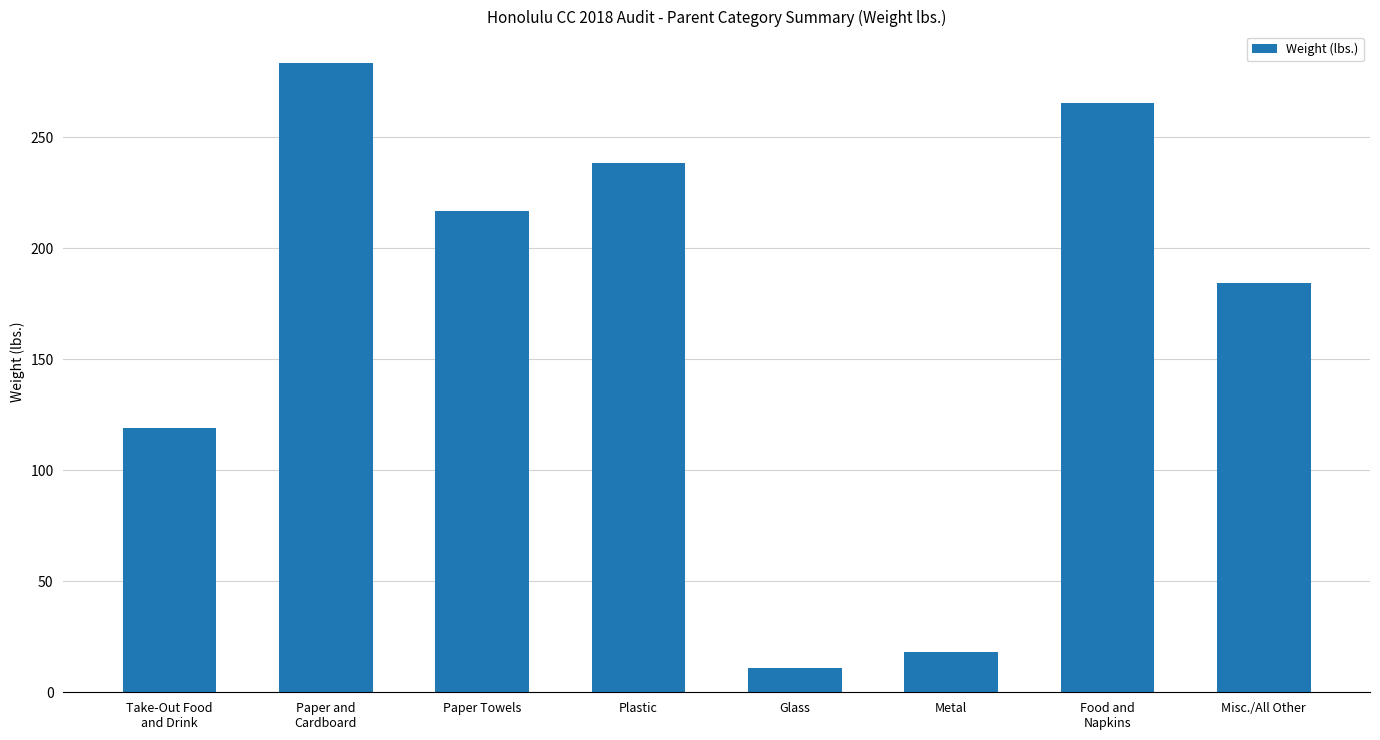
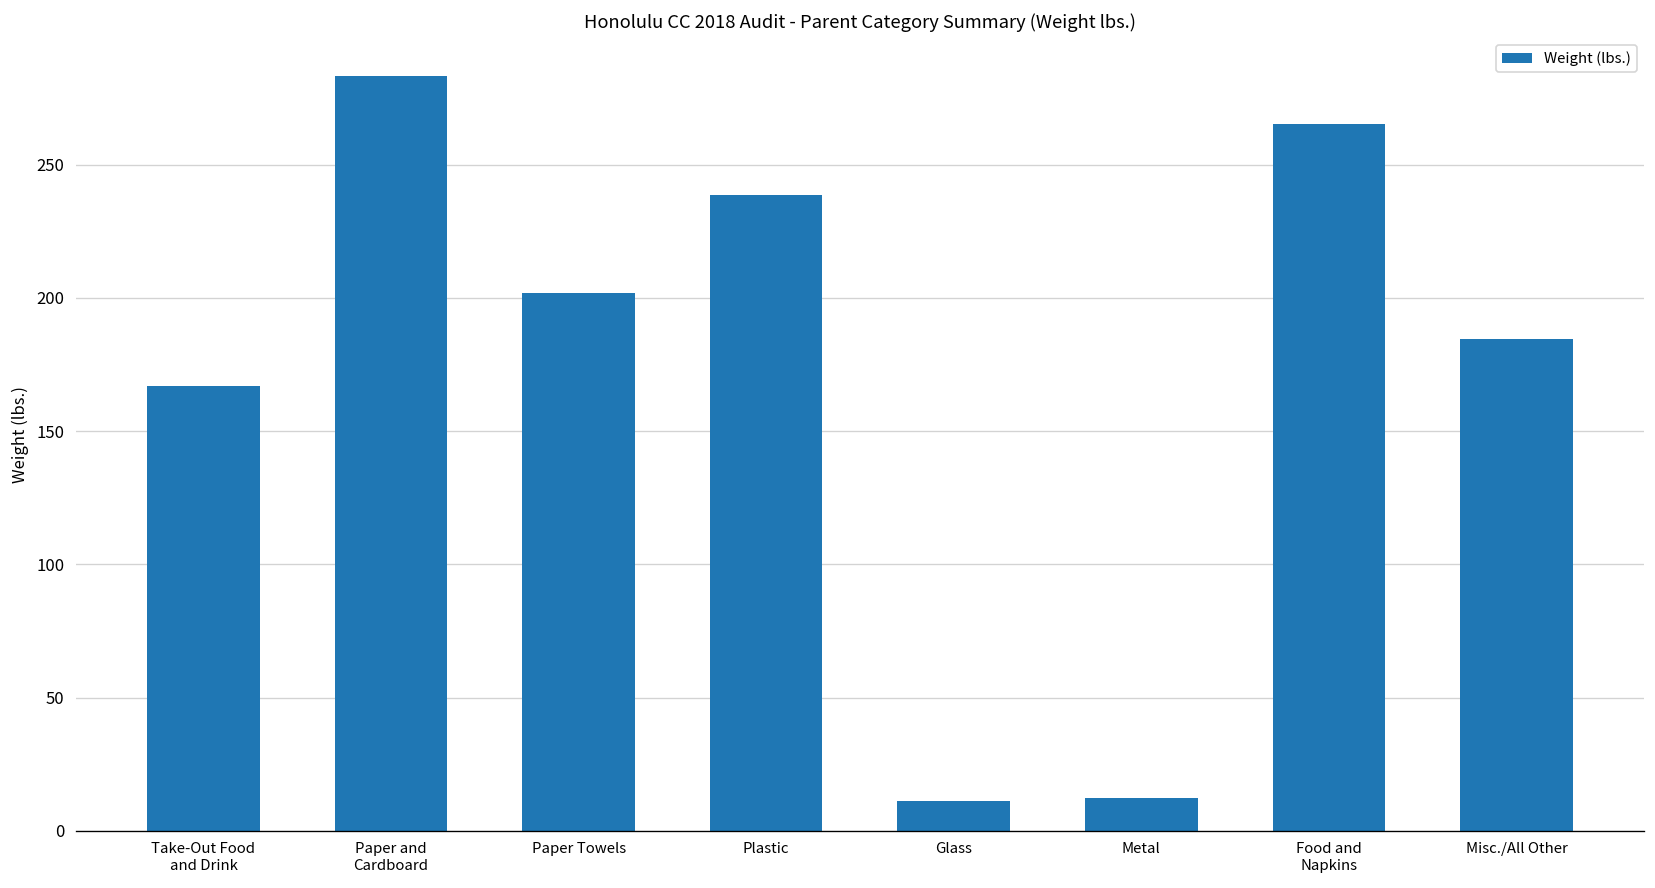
  {
-   "Take-Out Food and Drink": 119,
+   "Take-Out Food and Drink": 167,
    "Paper and Cardboard": 283,
-   "Paper Towels": 217,
+   "Paper Towels": 202,
    "Plastic": 239,
    "Glass": 11,
-   "Metal": 18,
+   "Metal": 12,
    "Food and Napkins": 265,
    "Misc./All Other": 184
  }
